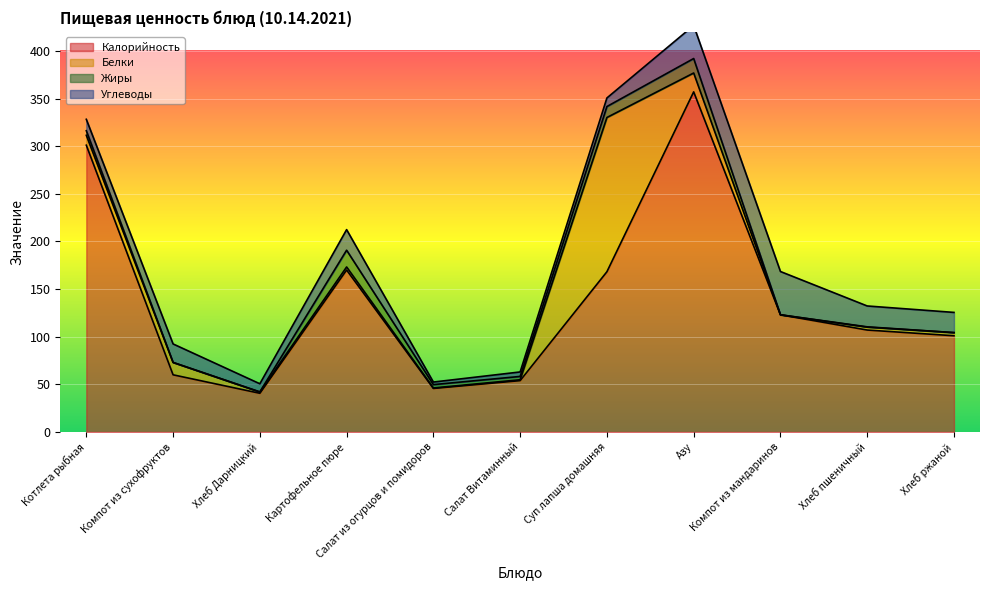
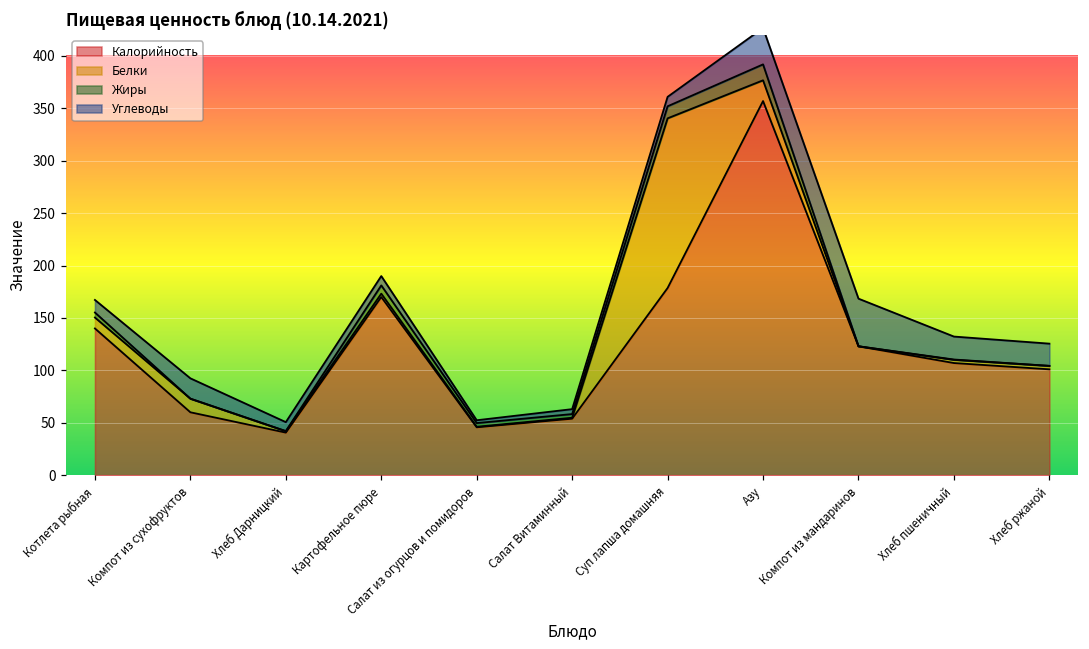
  {
    "Калорийность": {
-     "Котлета рыбная": 300,
+     "Котлета рыбная": 140,
      "Компот из сухофруктов": 60,
      "Картофельное пюре": 170,
-     "Суп лапша домашняя": 170,
+     "Суп лапша домашняя": 180,
      "Азу": 360,
      "Хлеб пшеничный": 110,
      "Хлеб ржаной": 100
    },
    "Белки": {
      "Котлета рыбная": 10,
      "Картофельное пюре": 0,
      "Суп лапша домашняя": 160,
      "Азу": 20
    },
    "Жиры": {
      "Котлета рыбная": 0,
-     "Картофельное пюре": 20,
+     "Картофельное пюре": 10,
      "Салат Витаминный": 0,
      "Суп лапша домашняя": 10,
      "Азу": 20
    },
    "Углеводы": {
      "Котлета рыбная": 10,
      "Компот из сухофруктов": 20,
      "Хлеб Дарницкий": 10,
-     "Картофельное пюре": 20,
+     "Картофельное пюре": 10,
      "Салат Витаминный": 0,
      "Суп лапша домашняя": 10,
      "Компот из мандаринов": 50,
      "Хлеб пшеничный": 20,
      "Хлеб ржаной": 20
    }
  }
